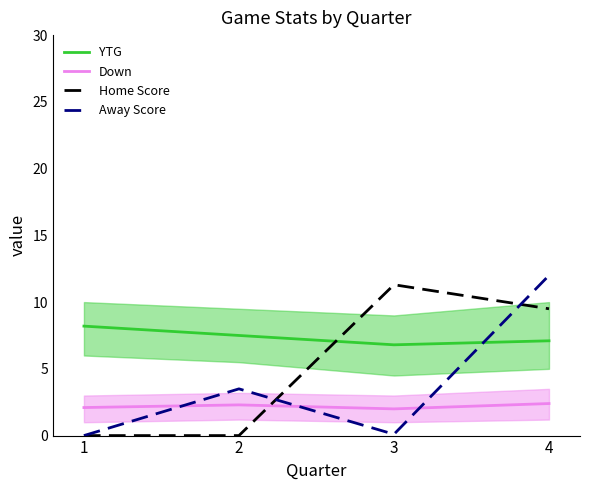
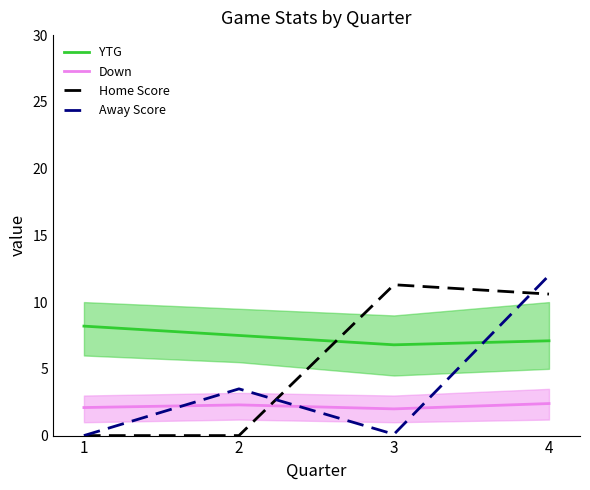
  {
    "Home Score": {
      "2": 0.0,
      "3": 11.3,
-     "4": 9.5
+     "4": 10.6
    },
    "Away Score": {
      "2": 3.5,
      "3": 0.1,
      "4": 12.0
    }
  }
